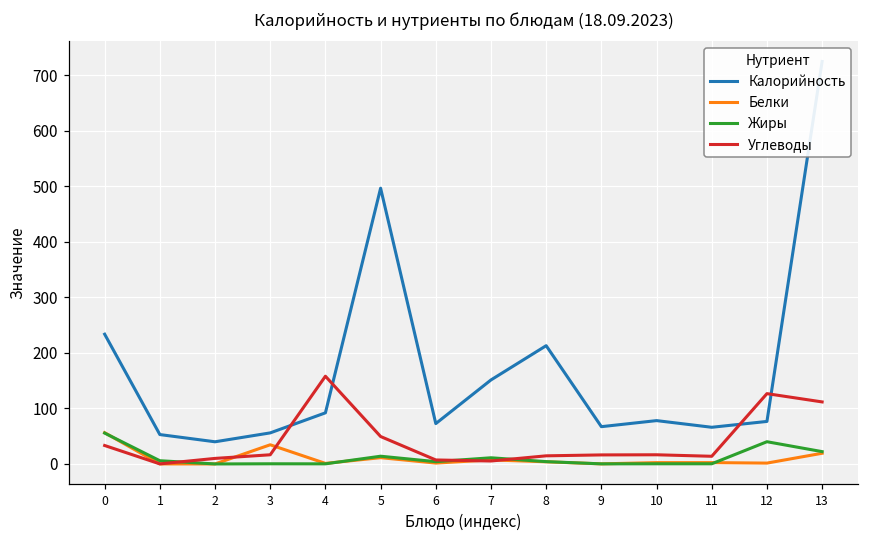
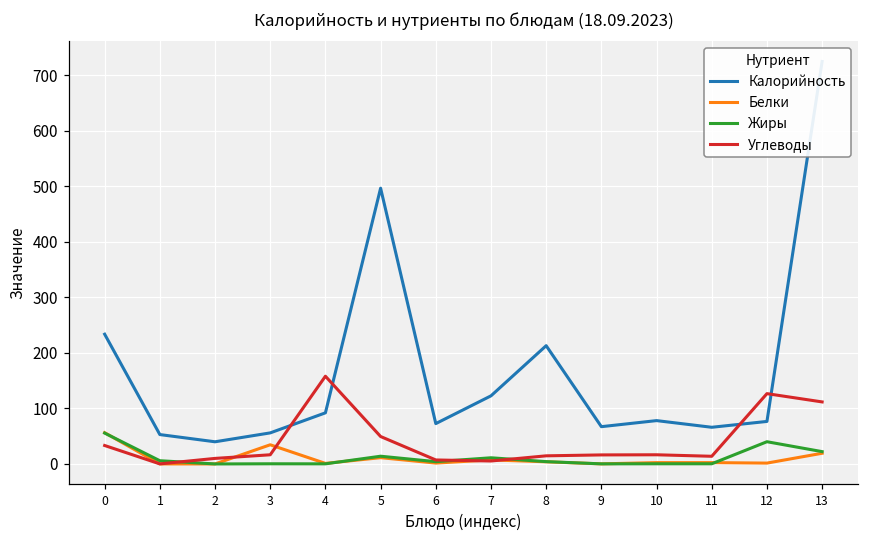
  {
    "Калорийность": {
      "0": 230,
      "1": 50,
      "2": 40,
      "3": 60,
      "4": 90,
      "5": 500,
      "6": 70,
-     "7": 150,
+     "7": 120,
      "8": 210,
      "9": 70,
      "10": 80,
      "11": 70,
      "12": 80
    },
    "Белки": {
      "3": 30,
      "12": 0
    },
    "Жиры": {
      "1": 10,
      "3": 0,
      "12": 40
    },
    "Углеводы": {
      "0": 30,
      "2": 10,
      "3": 20,
      "4": 160,
      "5": 50,
      "8": 10,
      "9": 20,
      "10": 20,
      "11": 10,
      "12": 130,
      "13": 110
    }
  }
